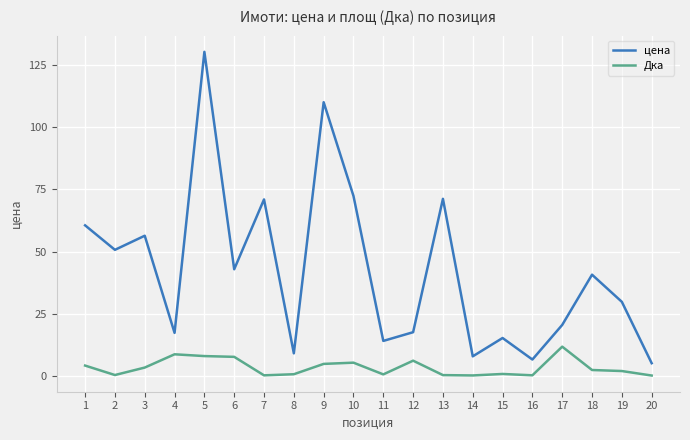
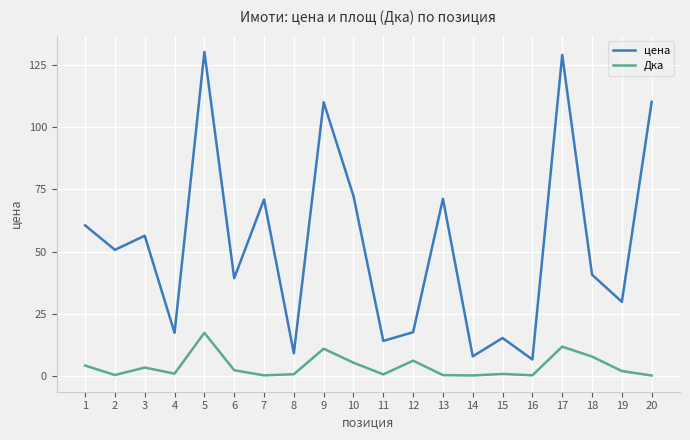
  {
    "цена": {
      "1": 61,
      "2": 51,
      "3": 56,
      "4": 17,
      "5": 130,
-     "6": 43,
+     "6": 39,
      "7": 71,
      "8": 9,
      "9": 110,
      "10": 72,
      "11": 14,
      "12": 18,
      "13": 71,
      "14": 8,
      "15": 15,
      "16": 7,
-     "17": 21,
+     "17": 129,
      "18": 41,
      "19": 30,
-     "20": 5
+     "20": 110
    },
    "Дка": {
      "1": 4,
      "2": 1,
      "3": 4,
-     "4": 9,
-     "5": 8,
-     "6": 8,
+     "4": 1,
+     "5": 17,
+     "6": 2,
      "7": 0,
      "8": 1,
-     "9": 5,
+     "9": 11,
      "10": 5,
      "11": 1,
      "12": 6,
      "13": 1,
      "14": 0,
      "15": 1,
      "16": 0,
      "17": 12,
-     "18": 3,
+     "18": 8,
      "19": 2,
      "20": 0
    }
  }
